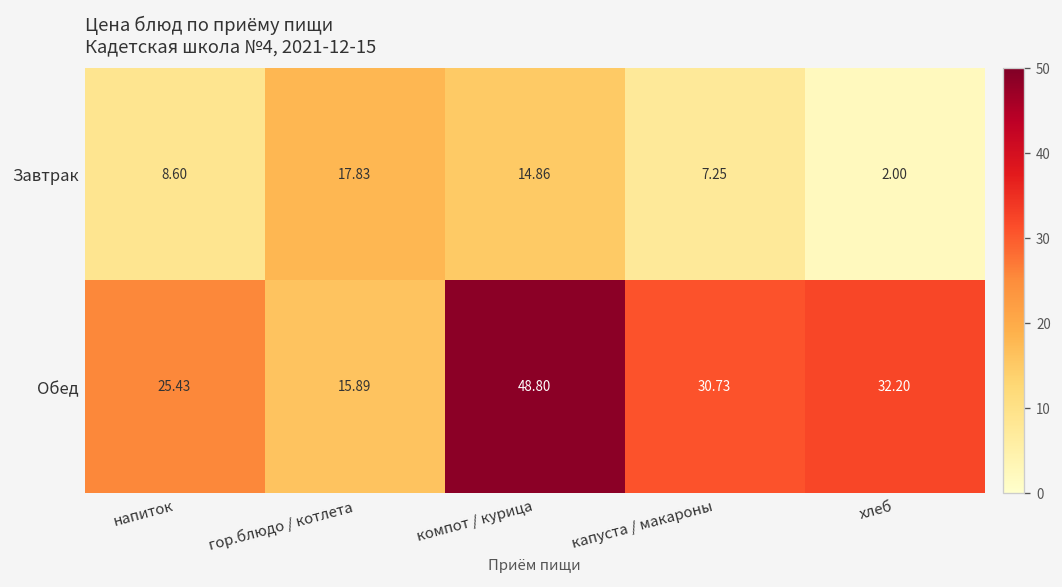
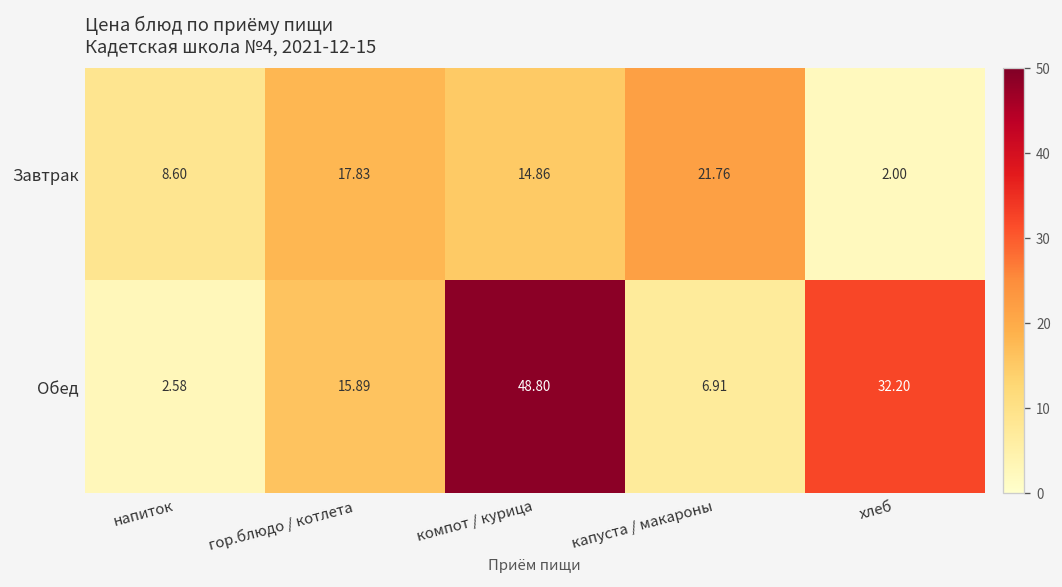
  {
    "Завтрак": {
      "напиток": 8.60,
      "гор.блюдо / котлета": 17.83,
      "компот / курица": 14.86,
-     "капуста / макароны": 7.25,
+     "капуста / макароны": 21.76,
      "хлеб": 2.00
    },
    "Обед": {
-     "напиток": 25.43,
+     "напиток": 2.58,
      "гор.блюдо / котлета": 15.89,
      "компот / курица": 48.80,
-     "капуста / макароны": 30.73,
+     "капуста / макароны": 6.91,
      "хлеб": 32.20
    }
  }
